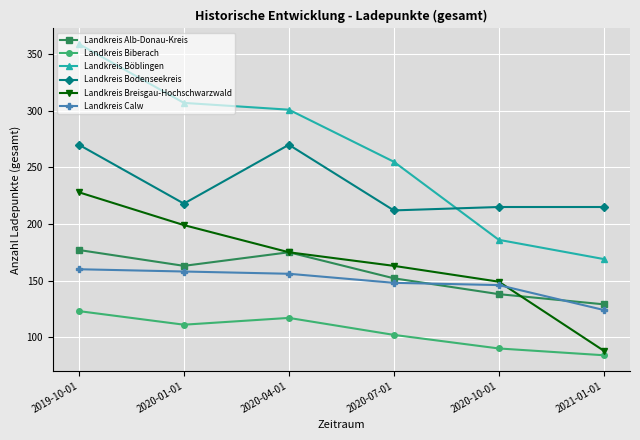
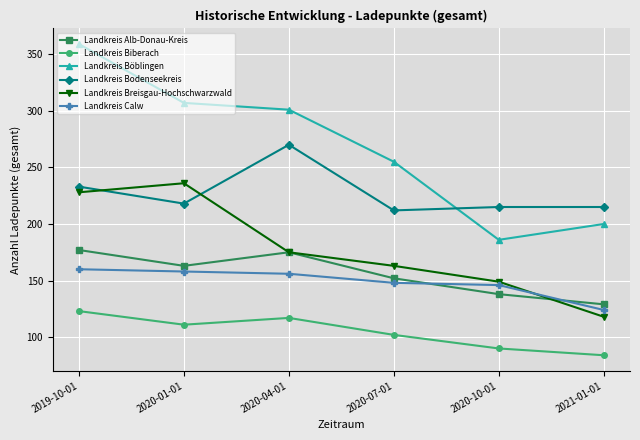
  {
    "Landkreis Böblingen": {
      "2020-04-01": 301,
      "2020-07-01": 255,
      "2020-10-01": 186,
-     "2021-01-01": 169
+     "2021-01-01": 200
    },
    "Landkreis Bodenseekreis": {
-     "2019-10-01": 270,
+     "2019-10-01": 233,
      "2020-01-01": 218,
      "2020-04-01": 270,
      "2020-07-01": 212,
      "2020-10-01": 215,
      "2021-01-01": 215
    },
    "Landkreis Breisgau-Hochschwarzwald": {
      "2019-10-01": 228,
-     "2020-01-01": 199,
+     "2020-01-01": 236,
      "2020-07-01": 163,
      "2020-10-01": 149,
-     "2021-01-01": 88
+     "2021-01-01": 118
    },
    "Landkreis Calw": {
      "2019-10-01": 160,
      "2020-01-01": 158,
      "2020-04-01": 156,
      "2020-07-01": 148,
      "2020-10-01": 146,
      "2021-01-01": 124
    }
  }
